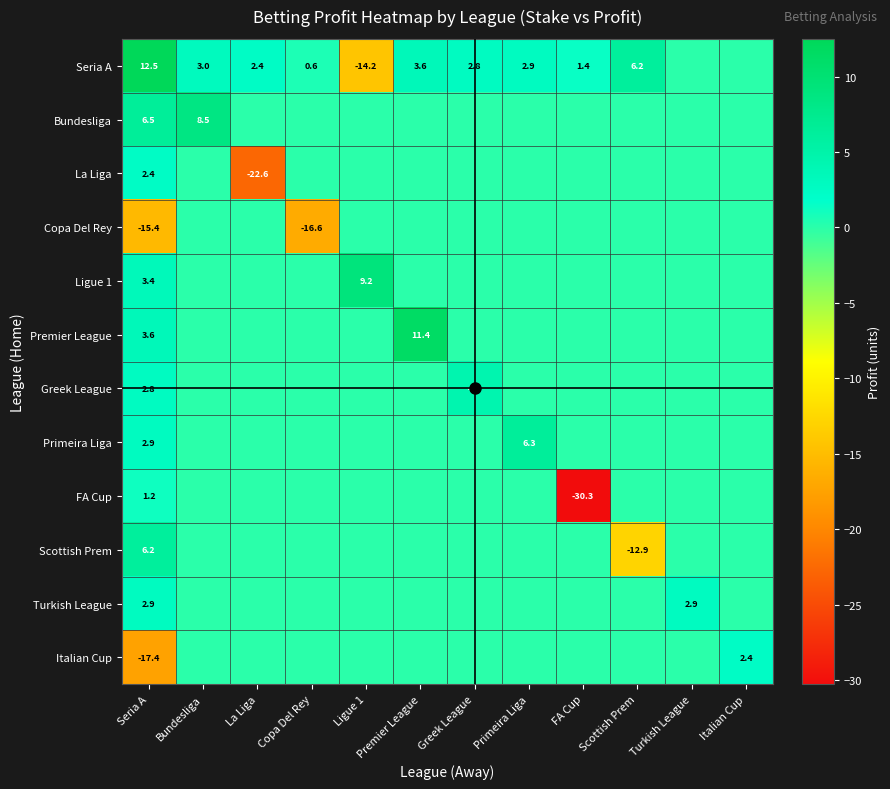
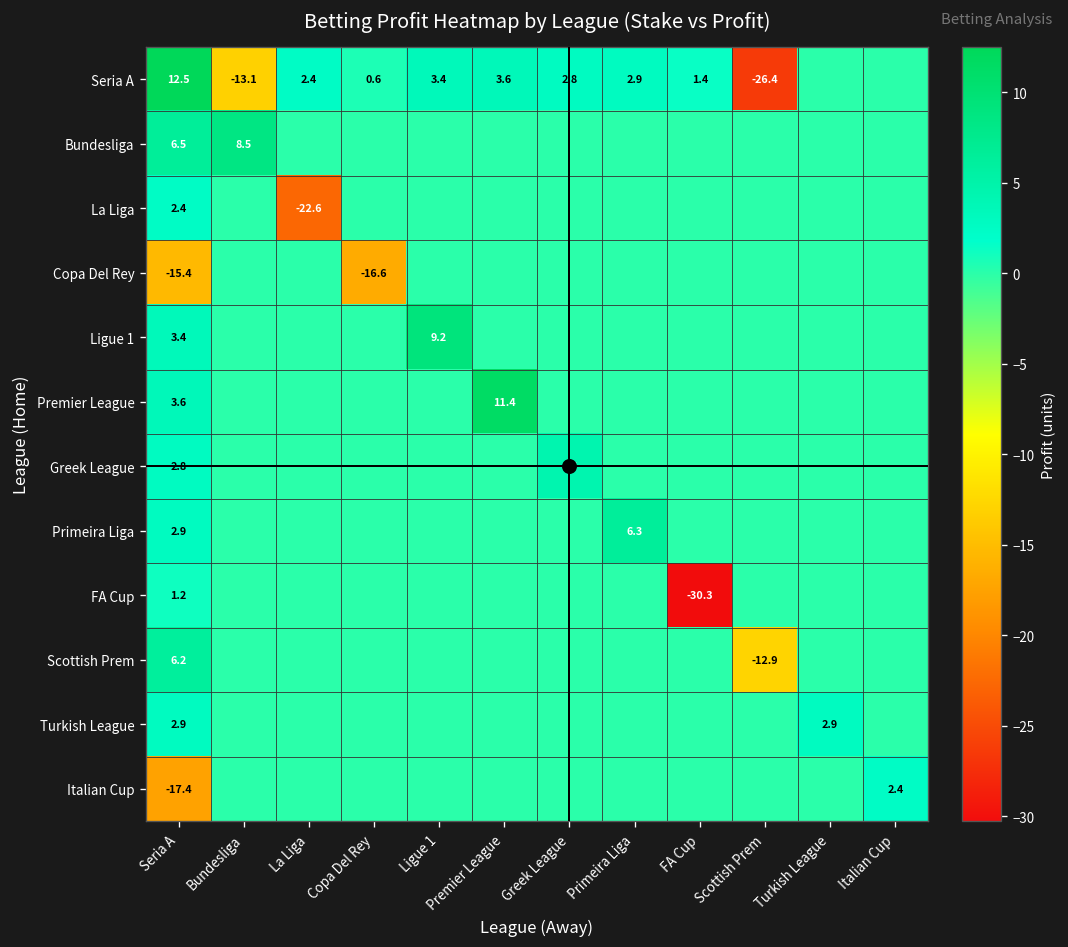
  {
    "Seria A": {
      "Seria A": 12.5,
-     "Bundesliga": 3.0,
+     "Bundesliga": -13.1,
      "La Liga": 2.4,
      "Copa Del Rey": 0.6,
-     "Ligue 1": -14.2,
+     "Ligue 1": 3.4,
      "Premier League": 3.6,
      "Greek League": 2.8,
      "Primeira Liga": 2.9,
      "FA Cup": 1.4,
-     "Scottish Prem": 6.2
+     "Scottish Prem": -26.4
    },
    "Bundesliga": {
      "Seria A": 6.5,
      "Bundesliga": 8.5
    },
    "La Liga": {
      "Seria A": 2.4,
      "La Liga": -22.6
    },
    "Copa Del Rey": {
      "Seria A": -15.4,
      "Copa Del Rey": -16.6
    },
    "Ligue 1": {
      "Seria A": 3.4,
      "Ligue 1": 9.2
    },
    "Premier League": {
      "Seria A": 3.6,
      "Premier League": 11.4
    },
    "Greek League": {
      "Seria A": 2.8
    },
    "Primeira Liga": {
      "Seria A": 2.9,
      "Primeira Liga": 6.3
    },
    "FA Cup": {
      "Seria A": 1.2,
      "FA Cup": -30.3
    },
    "Scottish Prem": {
      "Seria A": 6.2,
      "Scottish Prem": -12.9
    },
    "Turkish League": {
      "Seria A": 2.9,
      "Turkish League": 2.9
    },
    "Italian Cup": {
      "Seria A": -17.4,
      "Italian Cup": 2.4
    }
  }
